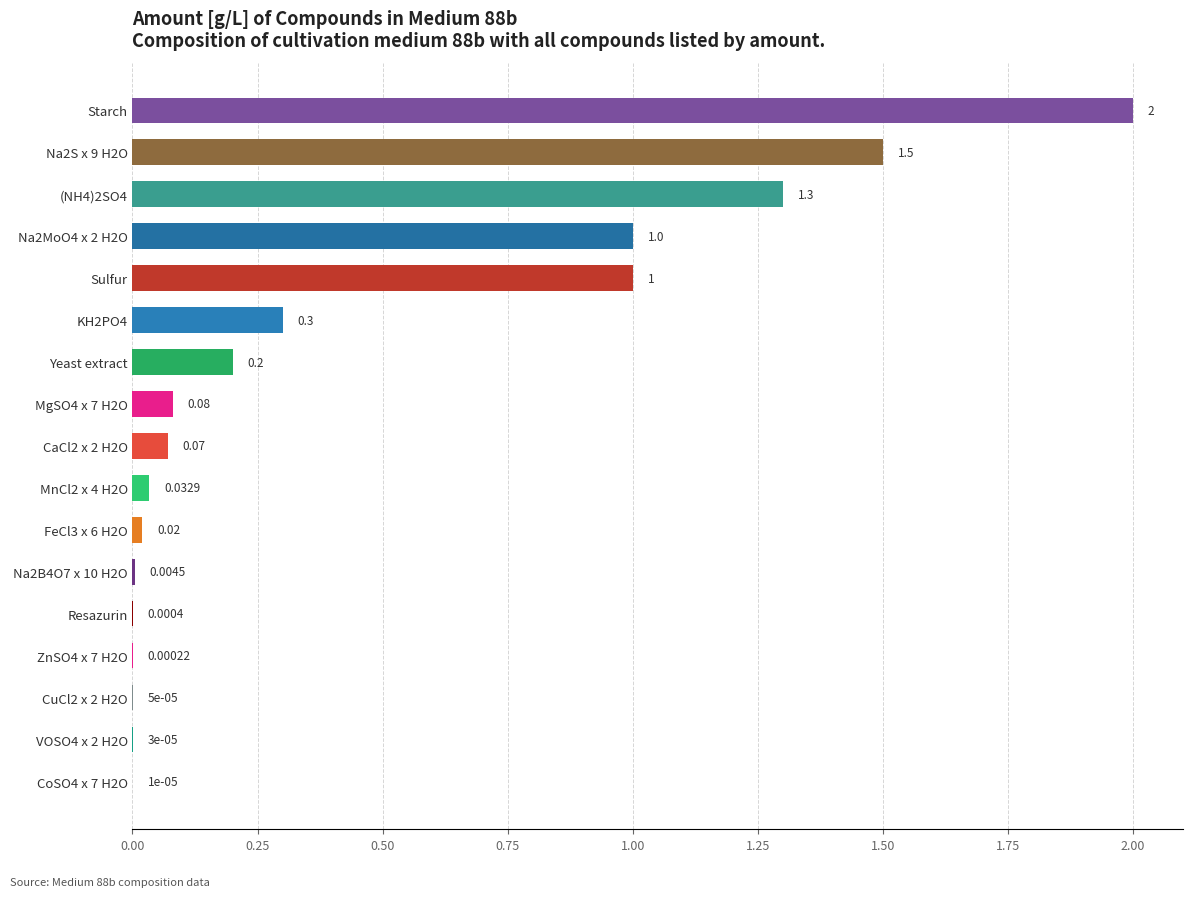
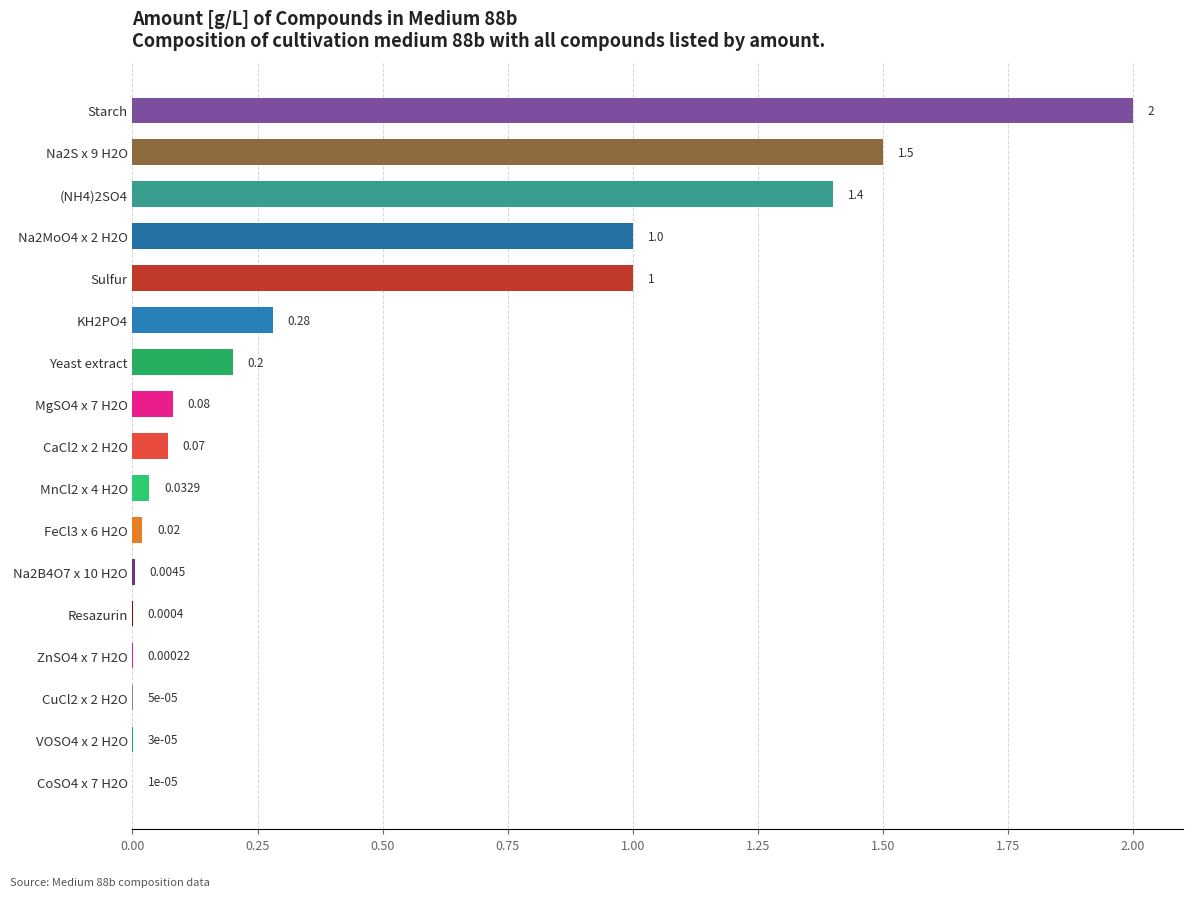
  {
    "Starch": "2",
    "Na2S x 9 H2O": "1.5",
-   "(NH4)2SO4": "1.3",
+   "(NH4)2SO4": "1.4",
    "Na2MoO4 x 2 H2O": "1.0",
    "Sulfur": "1",
-   "KH2PO4": "0.3",
+   "KH2PO4": "0.28",
    "Yeast extract": "0.2",
    "MgSO4 x 7 H2O": "0.08",
    "CaCl2 x 2 H2O": "0.07",
    "MnCl2 x 4 H2O": "0.0329",
    "FeCl3 x 6 H2O": "0.02",
    "Na2B4O7 x 10 H2O": "0.0045",
    "Resazurin": "0.0004",
    "ZnSO4 x 7 H2O": "0.00022",
    "CuCl2 x 2 H2O": "5e-05",
    "VOSO4 x 2 H2O": "3e-05",
    "CoSO4 x 7 H2O": "1e-05"
  }
